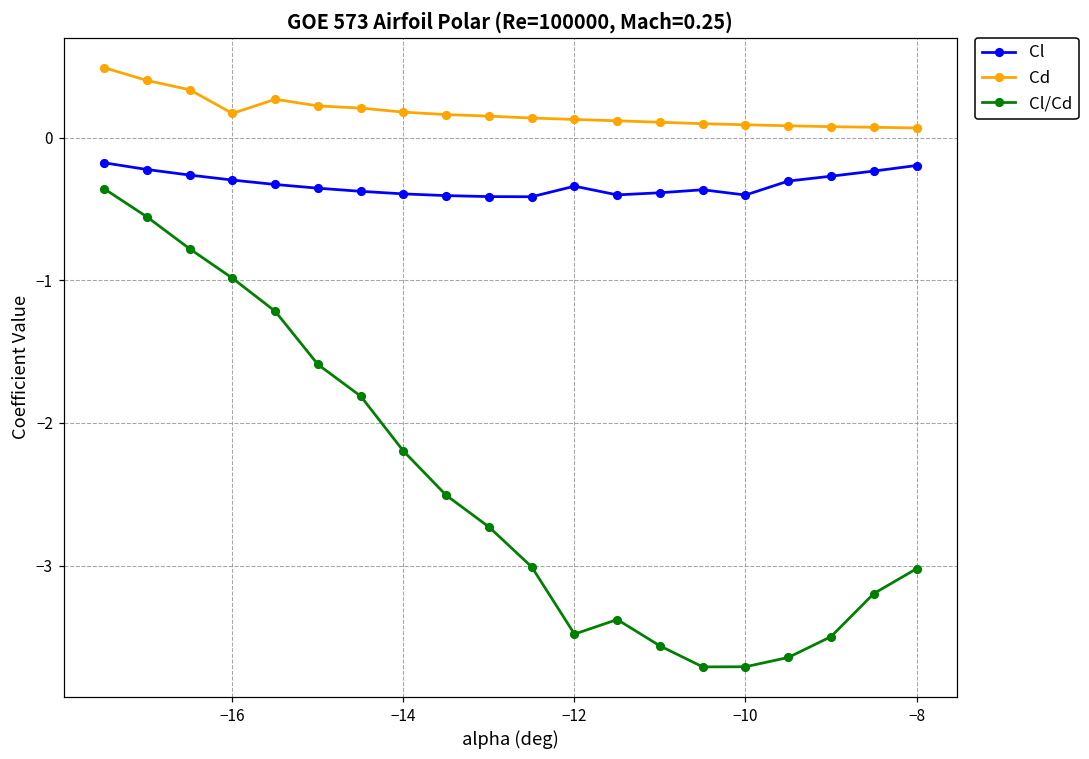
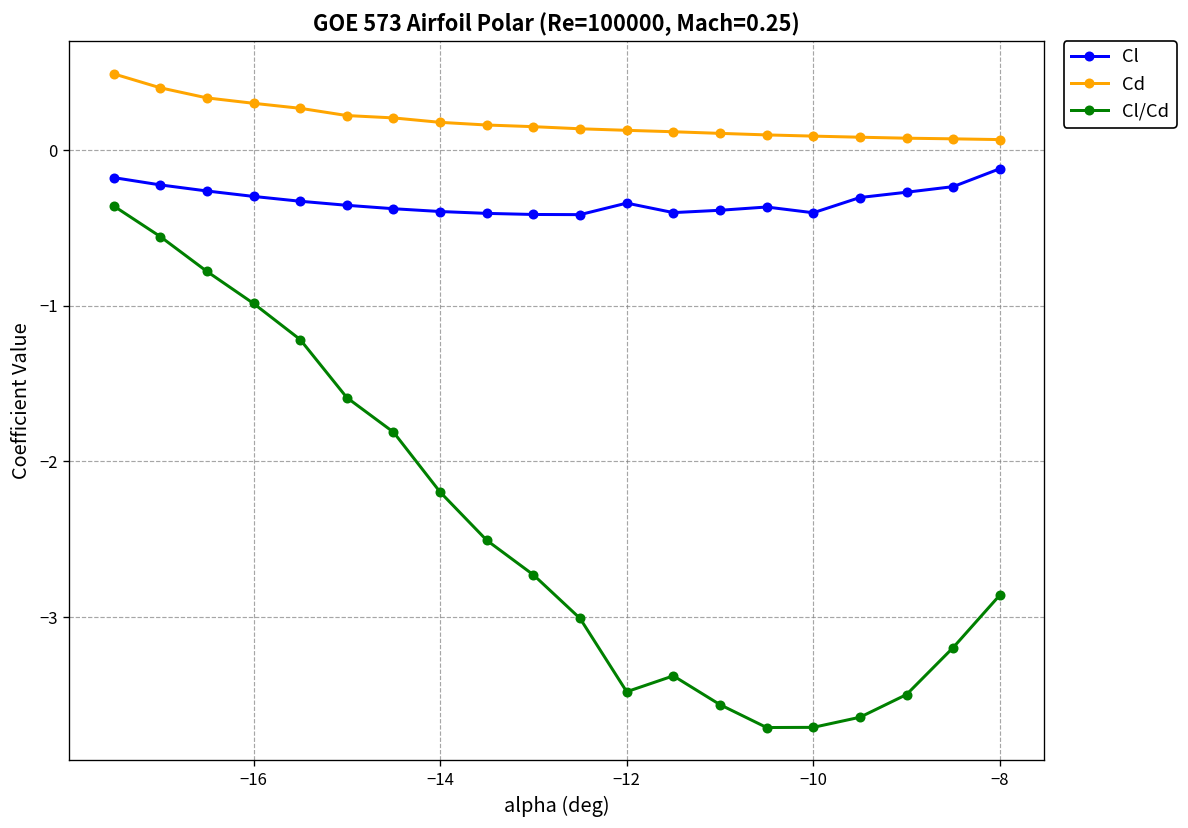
  {
    "Cl": {
      "−16": -0.30,
      "−14": -0.39,
      "−12": -0.34,
      "−10": -0.40,
-     "−8": -0.20
+     "−8": -0.12
    },
    "Cd": {
-     "−16": 0.17,
+     "−16": 0.30,
      "−14": 0.18,
      "−12": 0.13,
      "−10": 0.09,
      "−8": 0.07
    },
    "Cl/Cd": {
      "−16": -0.99,
      "−14": -2.20,
      "−12": -3.48,
      "−10": -3.71,
-     "−8": -3.02
+     "−8": -2.86
    }
  }
